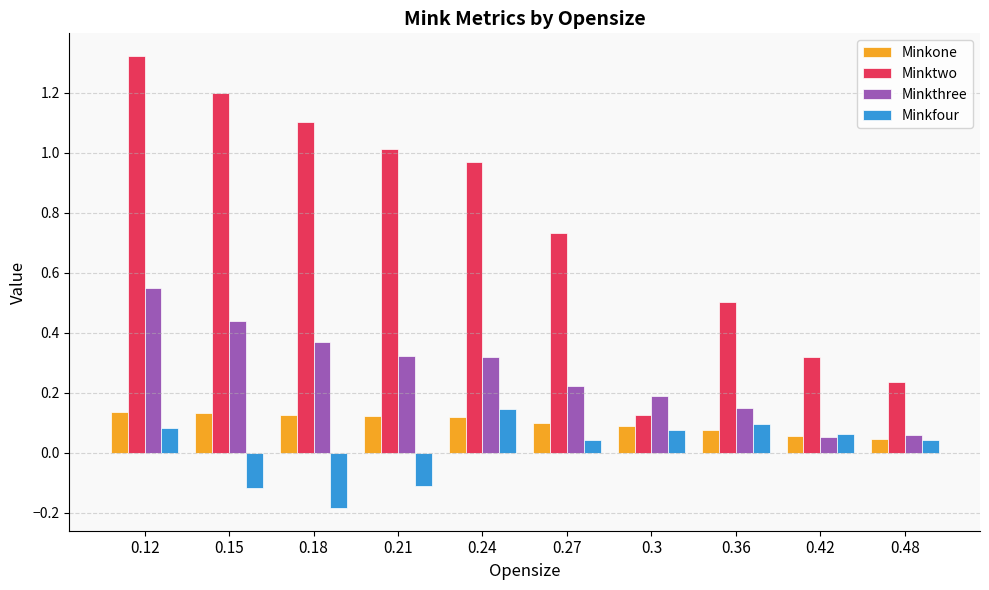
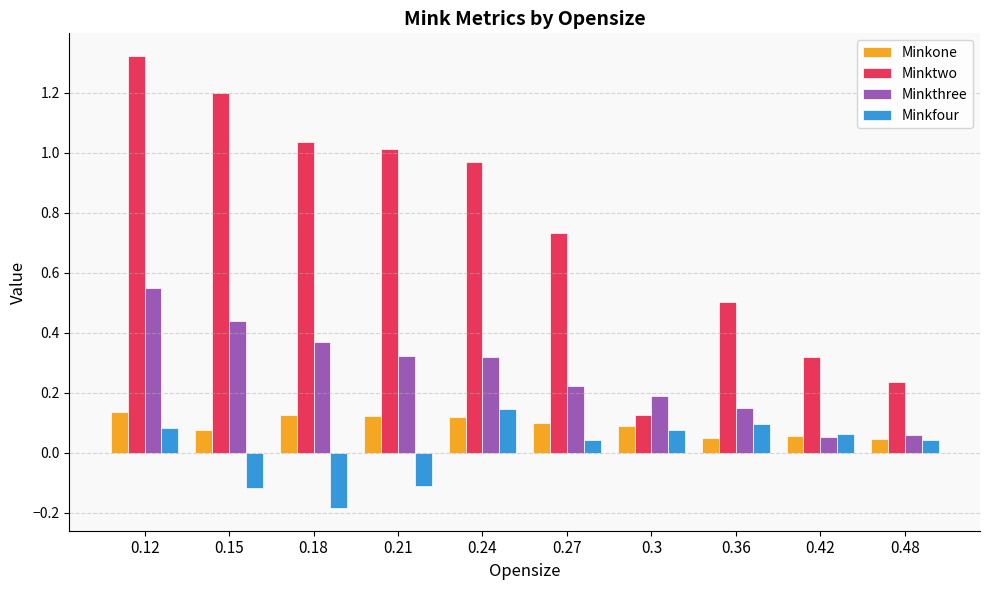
  {
    "Minkone": {
      "0.12": 0.14,
-     "0.15": 0.13,
+     "0.15": 0.07,
      "0.18": 0.13,
      "0.21": 0.12,
      "0.24": 0.12,
      "0.27": 0.10,
      "0.3": 0.09,
-     "0.36": 0.08,
+     "0.36": 0.05,
      "0.42": 0.06,
      "0.48": 0.05
    },
    "Minktwo": {
      "0.12": 1.32,
      "0.15": 1.20,
-     "0.18": 1.10,
+     "0.18": 1.04,
      "0.21": 1.01,
      "0.24": 0.97,
      "0.27": 0.73,
      "0.3": 0.12,
      "0.36": 0.50,
      "0.42": 0.32,
      "0.48": 0.24
    },
    "Minkthree": {
      "0.12": 0.55,
      "0.15": 0.44,
      "0.18": 0.37,
      "0.21": 0.32,
      "0.24": 0.32,
      "0.27": 0.22,
      "0.3": 0.19,
      "0.36": 0.15,
      "0.42": 0.05,
      "0.48": 0.06
    },
    "Minkfour": {
      "0.12": 0.08,
      "0.15": -0.12,
      "0.18": -0.19,
      "0.21": -0.11,
      "0.24": 0.14,
      "0.27": 0.04,
      "0.3": 0.07,
      "0.36": 0.10,
      "0.42": 0.06,
      "0.48": 0.04
    }
  }
